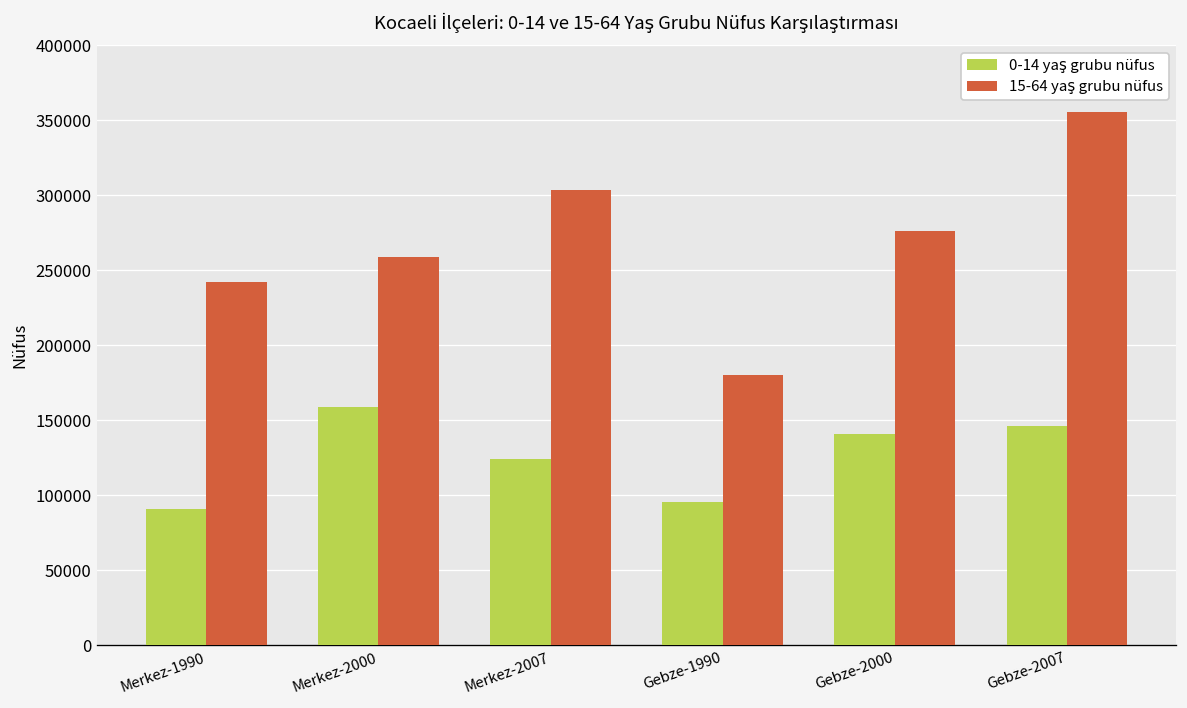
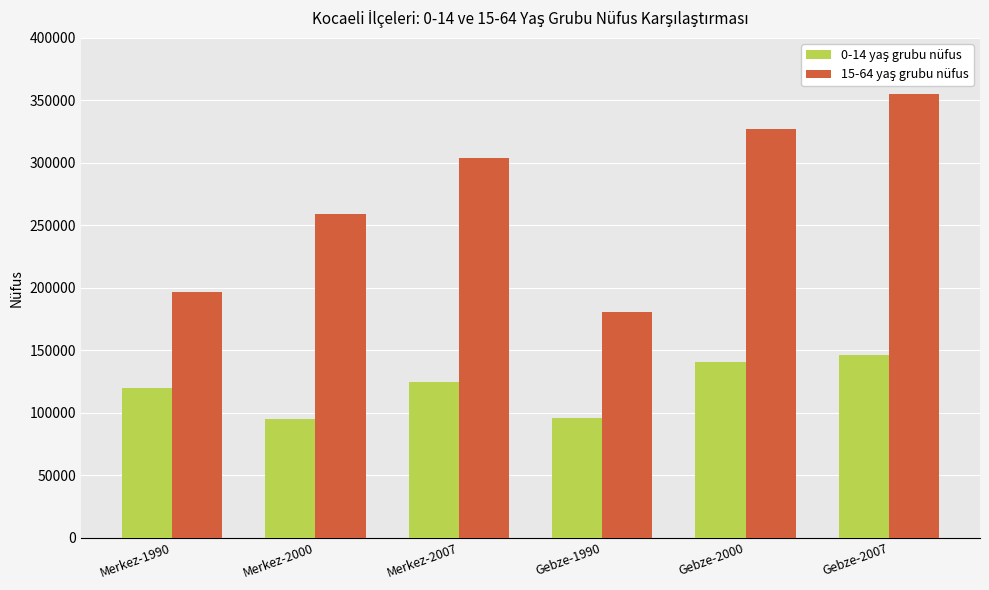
  {
    "0-14 yaş grubu nüfus": {
-     "Merkez-1990": 91000,
-     "Merkez-2000": 159000,
+     "Merkez-1990": 120000,
+     "Merkez-2000": 95000,
      "Merkez-2007": 124000,
      "Gebze-1990": 95000,
      "Gebze-2000": 141000,
      "Gebze-2007": 146000
    },
    "15-64 yaş grubu nüfus": {
-     "Merkez-1990": 243000,
+     "Merkez-1990": 197000,
      "Merkez-2000": 259000,
      "Merkez-2007": 304000,
      "Gebze-1990": 181000,
-     "Gebze-2000": 277000,
+     "Gebze-2000": 327000,
      "Gebze-2007": 355000
    }
  }
